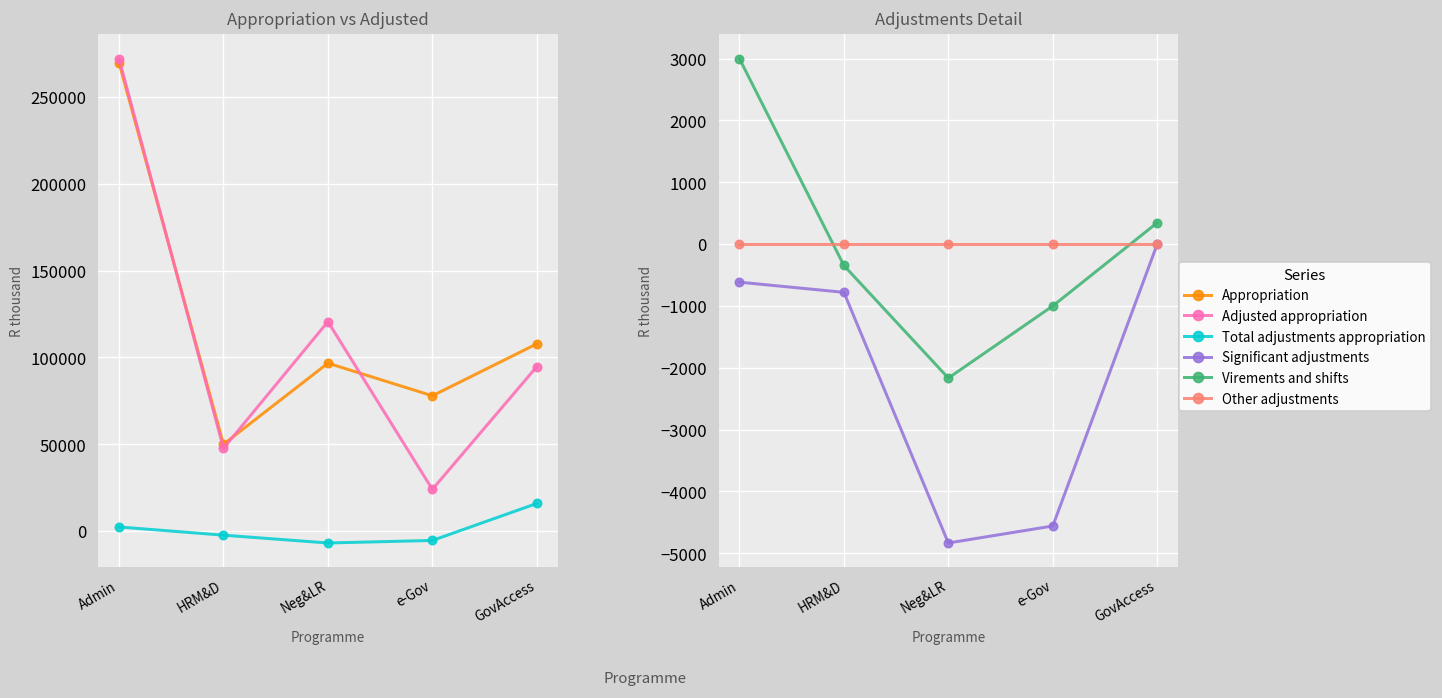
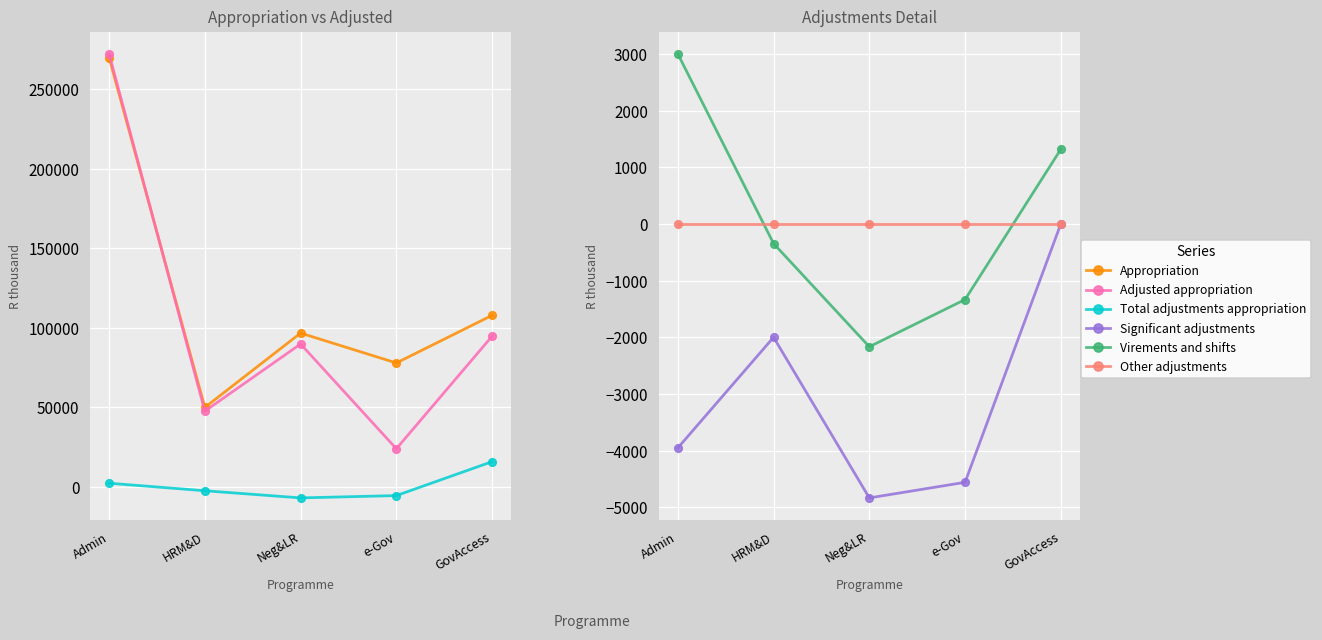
  {
    "Appropriation vs Adjusted": {
      "Appropriation": {
        "Admin": 270000,
        "HRM&D": 50000,
        "Neg&LR": 97000,
        "e-Gov": 78000,
        "GovAccess": 108000
      },
      "Adjusted appropriation": {
        "Admin": 272000,
        "HRM&D": 48000,
-       "Neg&LR": 121000,
+       "Neg&LR": 90000,
        "e-Gov": 24000,
        "GovAccess": 95000
      },
      "Total adjustments appropriation": {
        "Admin": 2000,
        "HRM&D": -2000,
        "Neg&LR": -7000,
        "e-Gov": -5000,
        "GovAccess": 16000
      }
    },
    "Adjustments Detail": {
      "Significant adjustments": {
-       "Admin": -600,
-       "HRM&D": -800,
+       "Admin": -4000,
+       "HRM&D": -2000,
        "Neg&LR": -4800,
        "e-Gov": -4600
      },
      "Virements and shifts": {
        "Admin": 3000,
        "HRM&D": -300,
        "Neg&LR": -2200,
-       "e-Gov": -1000,
-       "GovAccess": 300
+       "e-Gov": -1300,
+       "GovAccess": 1300
      },
      "Other adjustments": {
        "Admin": 0,
        "HRM&D": 0,
        "Neg&LR": 0,
        "e-Gov": 0
      }
    }
  }
